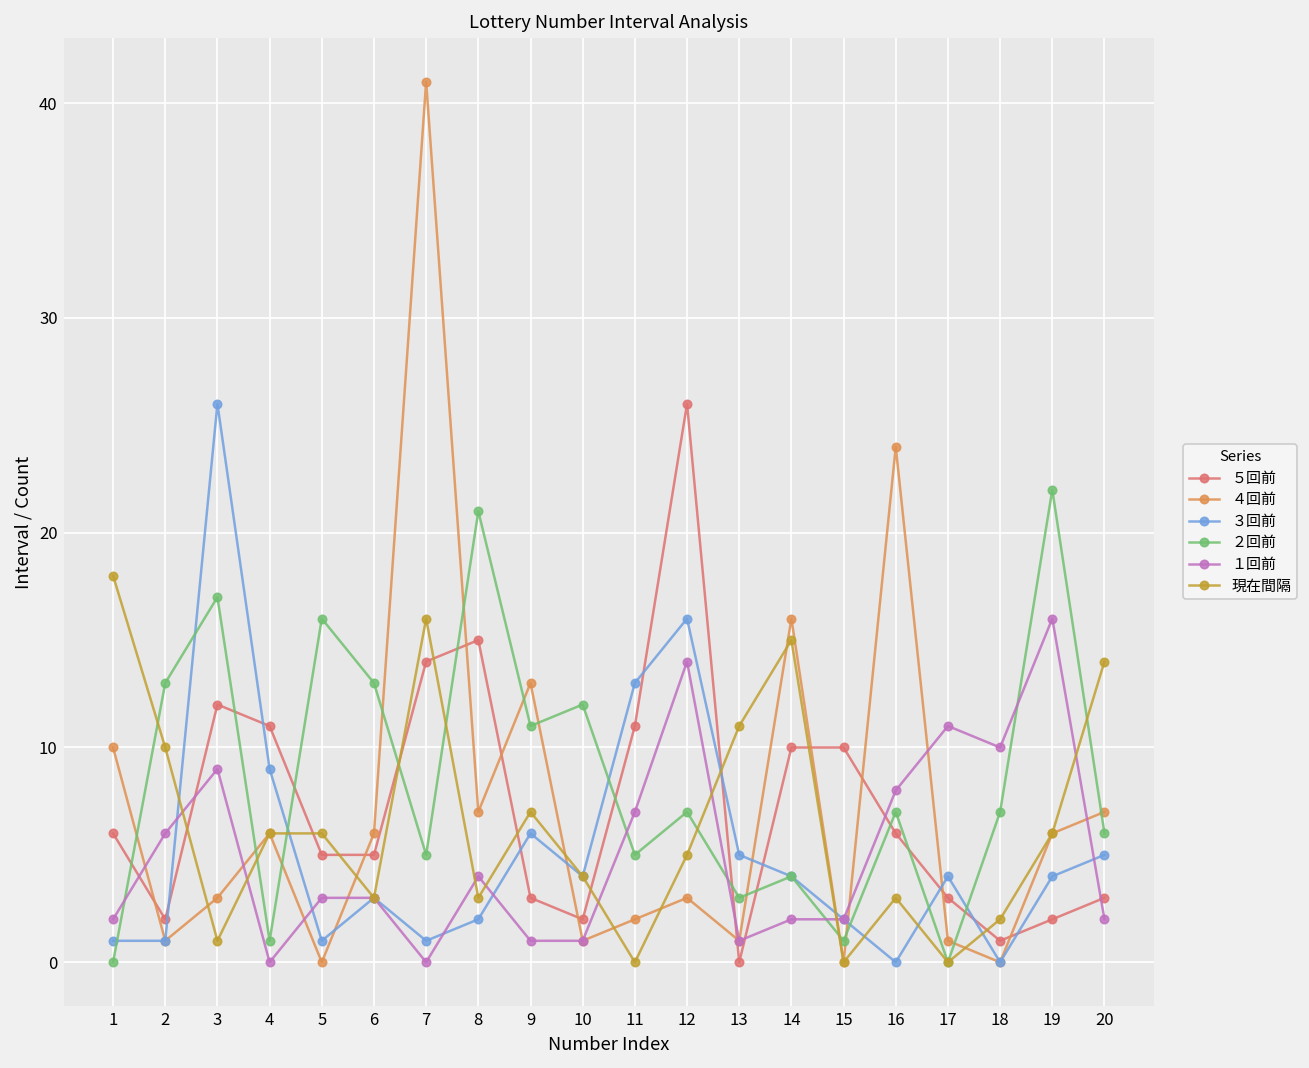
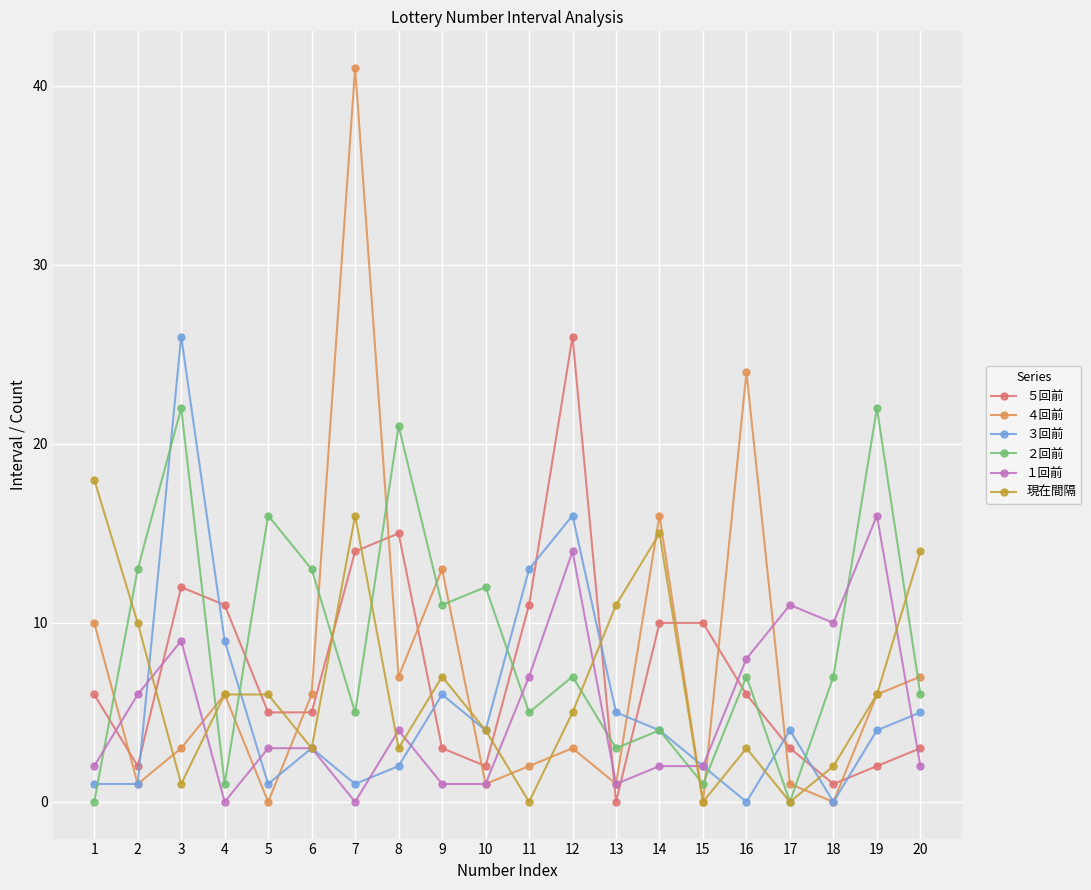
  {
    "３回前": {
      "1": 1,
      "3": 26,
      "4": 9,
      "5": 1,
      "7": 1,
      "8": 2,
      "9": 6,
      "11": 13,
      "12": 16,
      "13": 5,
      "16": 0,
      "17": 4,
      "19": 4,
      "20": 5
    },
    "２回前": {
      "1": 0,
      "2": 13,
-     "3": 17,
+     "3": 22,
      "4": 1,
      "5": 16,
      "6": 13,
      "7": 5,
      "8": 21,
      "9": 11,
      "10": 12,
      "11": 5,
      "12": 7,
      "13": 3,
      "15": 1,
      "16": 7,
      "18": 7,
      "19": 22,
      "20": 6
    },
    "１回前": {
      "1": 2,
      "2": 6,
      "3": 9,
      "4": 0,
      "5": 3,
      "7": 0,
      "8": 4,
      "9": 1,
      "11": 7,
      "12": 14,
      "14": 2,
      "16": 8,
      "17": 11,
      "18": 10,
      "19": 16,
      "20": 2
    }
  }
